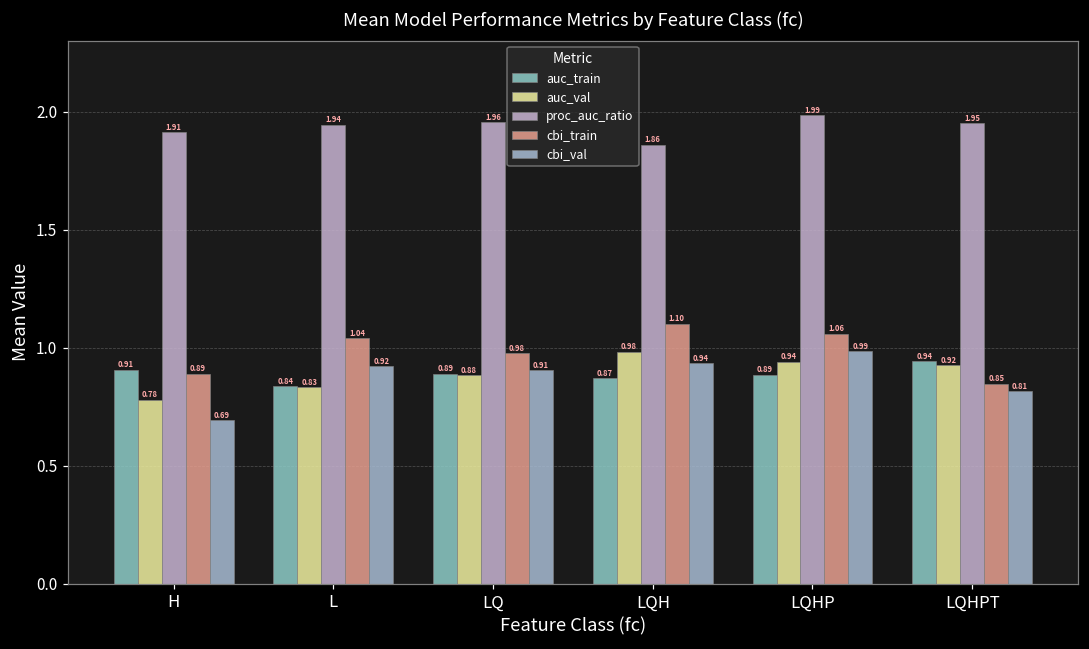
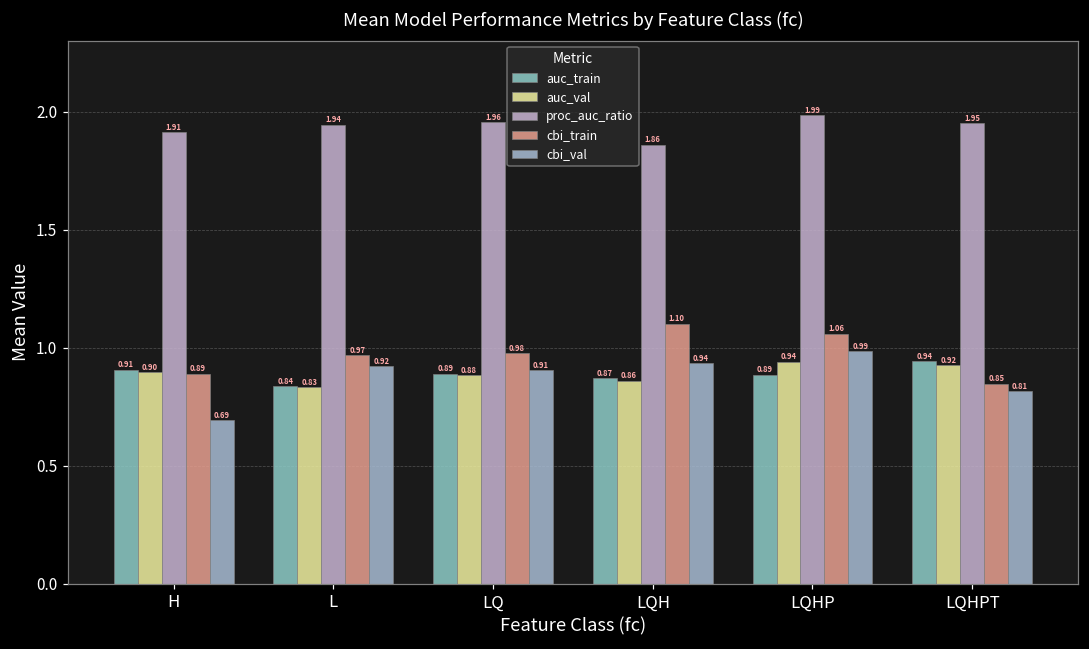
  {
    "auc_val": {
-     "H": 0.78,
+     "H": 0.90,
      "L": 0.83,
      "LQ": 0.88,
-     "LQH": 0.98,
+     "LQH": 0.86,
      "LQHP": 0.94,
      "LQHPT": 0.92
    },
    "cbi_train": {
      "H": 0.89,
-     "L": 1.04,
+     "L": 0.97,
      "LQ": 0.98,
      "LQH": 1.10,
      "LQHP": 1.06,
      "LQHPT": 0.85
    }
  }
